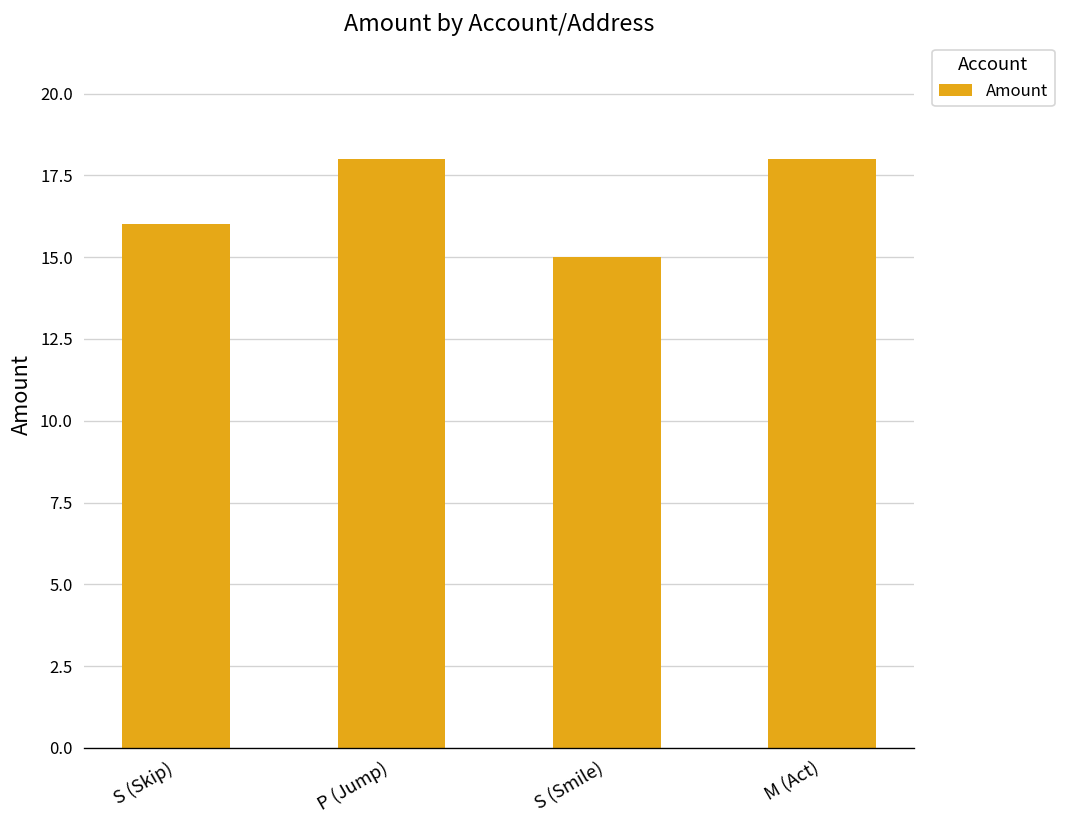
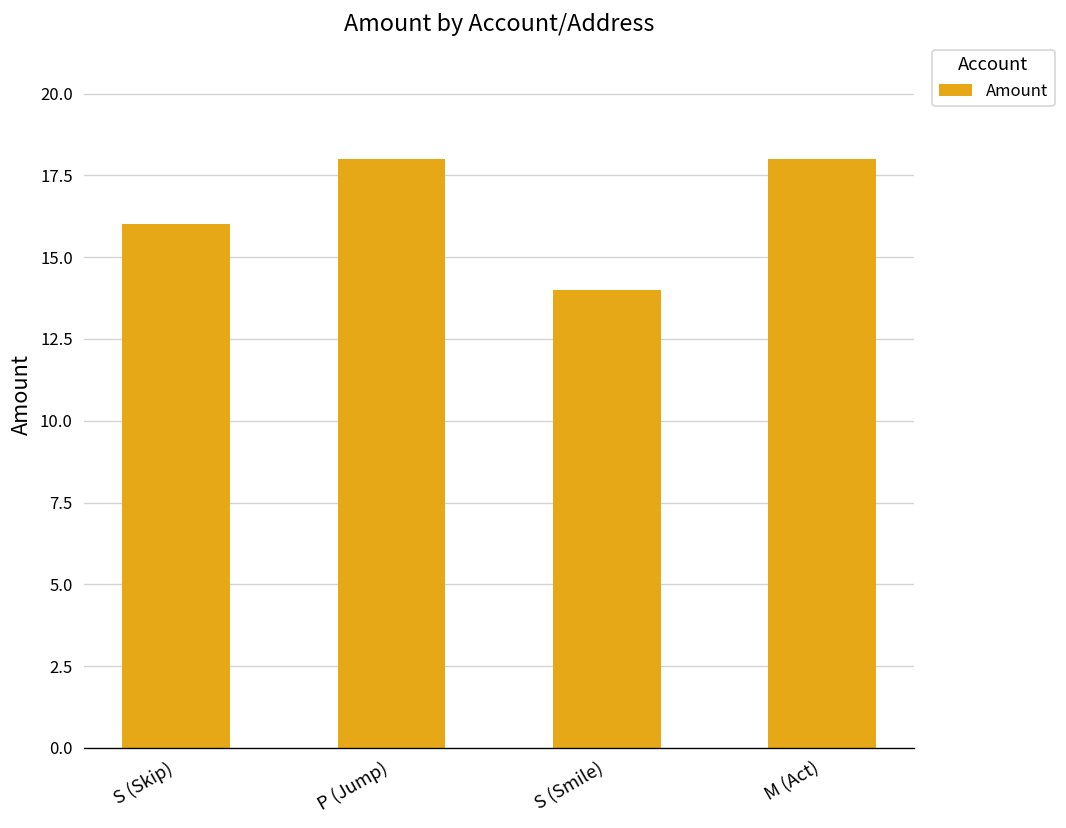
  {
    "S (Skip)": 16,
    "P (Jump)": 18,
-   "S (Smile)": 15,
+   "S (Smile)": 14,
    "M (Act)": 18
  }
